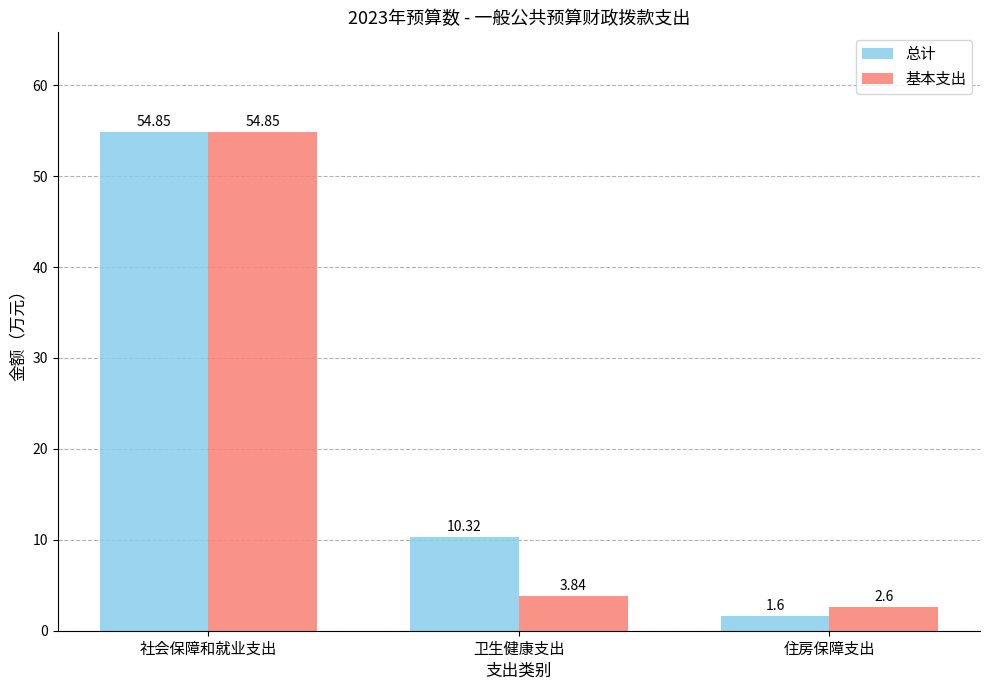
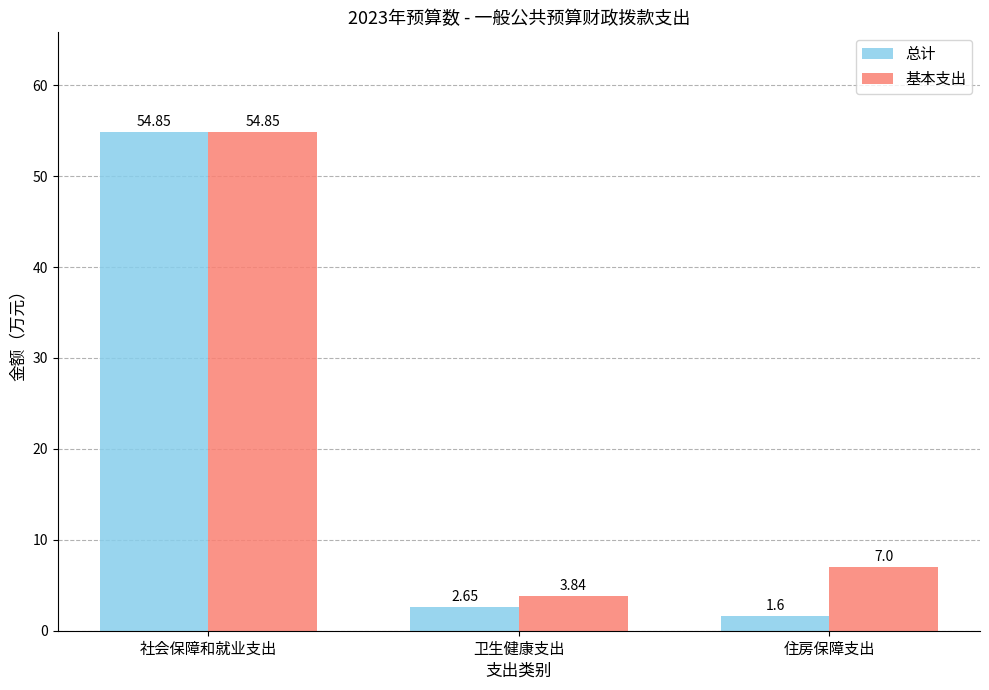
  {
    "总计": {
      "社会保障和就业支出": 54.85,
-     "卫生健康支出": 10.32,
+     "卫生健康支出": 2.65,
      "住房保障支出": 1.6
    },
    "基本支出": {
      "社会保障和就业支出": 54.85,
      "卫生健康支出": 3.84,
-     "住房保障支出": 2.6
+     "住房保障支出": 7.0
    }
  }
